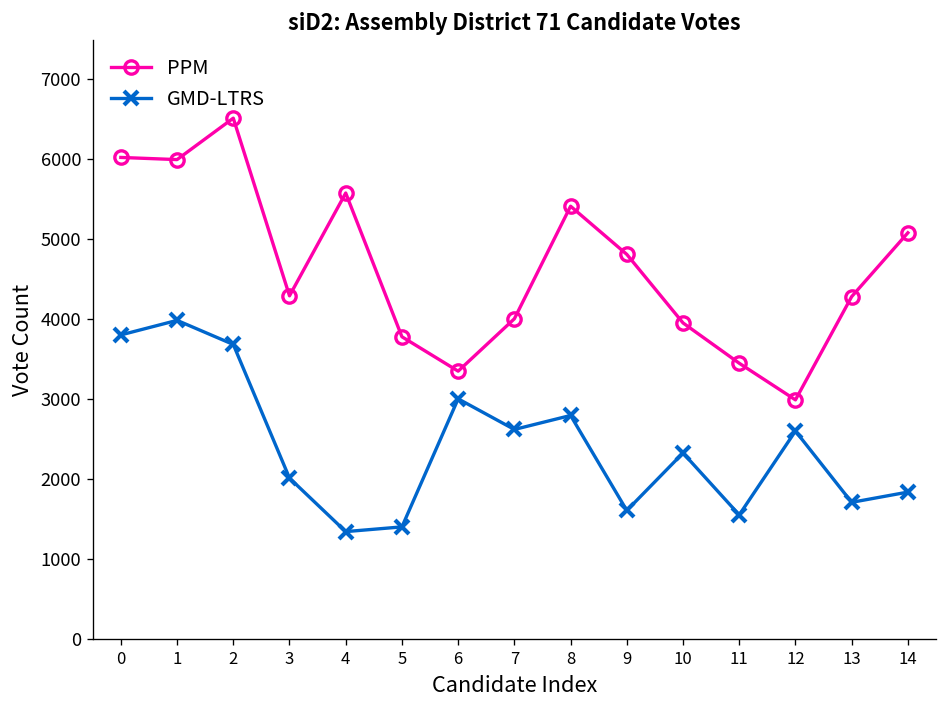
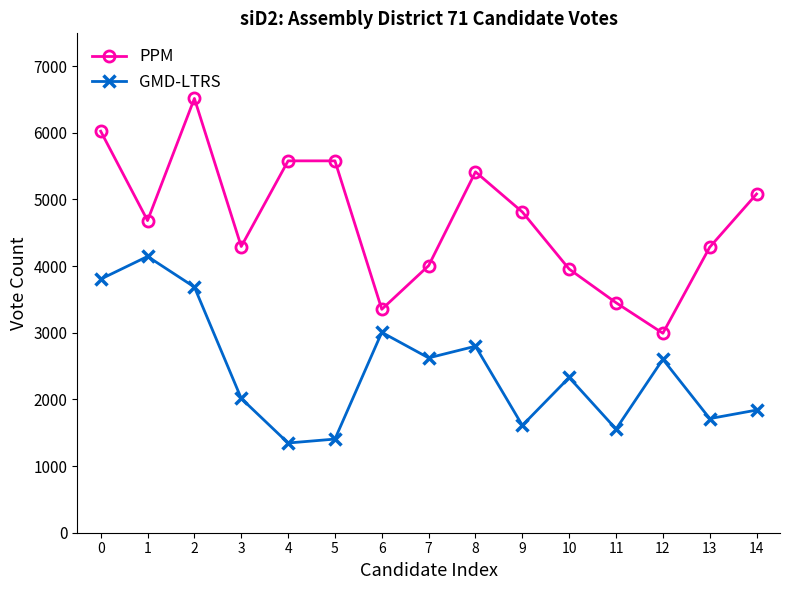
  {
    "PPM": {
      "0": 6000,
-     "1": 6000,
+     "1": 4700,
      "2": 6500,
      "3": 4300,
      "4": 5600,
-     "5": 3800,
+     "5": 5600,
      "6": 3400,
      "7": 4000,
      "8": 5400,
      "9": 4800,
      "10": 4000,
      "11": 3500,
      "12": 3000,
      "13": 4300,
      "14": 5100
    },
    "GMD-LTRS": {
      "0": 3800,
-     "1": 4000,
+     "1": 4100,
      "2": 3700,
      "3": 2000,
      "4": 1300,
      "5": 1400,
      "6": 3000,
      "7": 2600,
      "8": 2800,
      "9": 1600,
      "10": 2300,
      "11": 1600,
      "12": 2600,
      "13": 1700,
      "14": 1800
    }
  }
